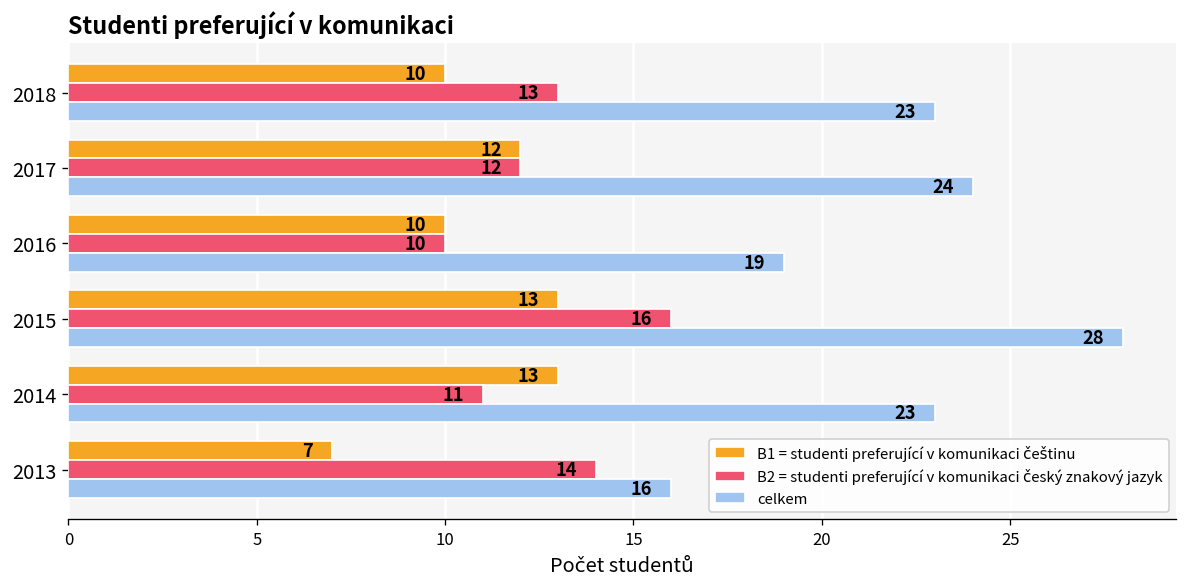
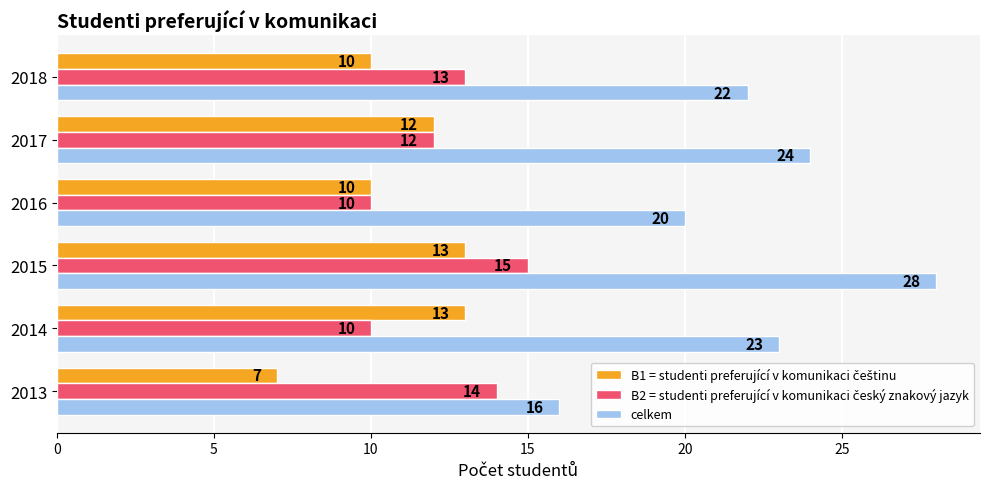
  {
    "B1 = studenti preferující v komunikaci češtinu": {
      "2018": 10,
      "2017": 12,
      "2016": 10,
      "2015": 13,
      "2014": 13,
      "2013": 7
    },
    "B2 = studenti preferující v komunikaci český znakový jazyk": {
      "2018": 13,
      "2017": 12,
      "2016": 10,
-     "2015": 16,
-     "2014": 11,
+     "2015": 15,
+     "2014": 10,
      "2013": 14
    },
    "celkem": {
-     "2018": 23,
+     "2018": 22,
      "2017": 24,
-     "2016": 19,
+     "2016": 20,
      "2015": 28,
      "2014": 23,
      "2013": 16
    }
  }
